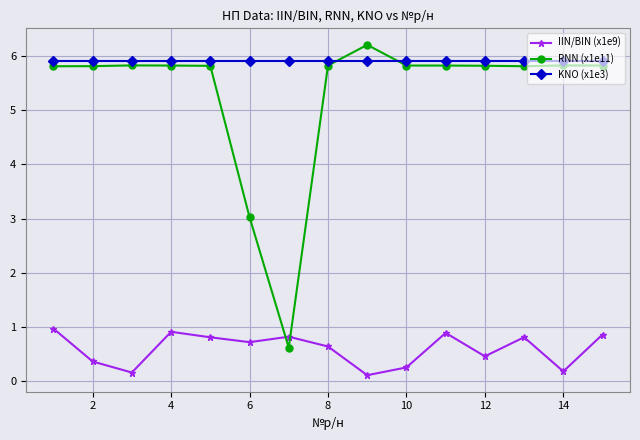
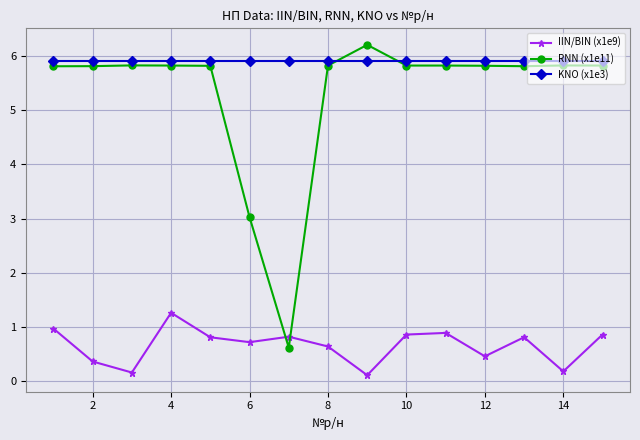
  {
    "IIN/BIN (x1e9)": {
      "2": 0.4,
-     "4": 0.9,
+     "4": 1.3,
      "6": 0.7,
      "8": 0.6,
-     "10": 0.3,
+     "10": 0.9,
      "12": 0.5,
      "14": 0.2
    },
    "RNN (x1e11)": {
      "2": 5.8,
      "4": 5.8,
      "6": 3.0,
      "8": 5.8,
      "10": 5.8,
      "12": 5.8
    },
    "KNO (x1e3)": {
      "2": 5.9,
      "4": 5.9,
      "6": 5.9,
      "8": 5.9,
      "10": 5.9,
      "12": 5.9
    }
  }
